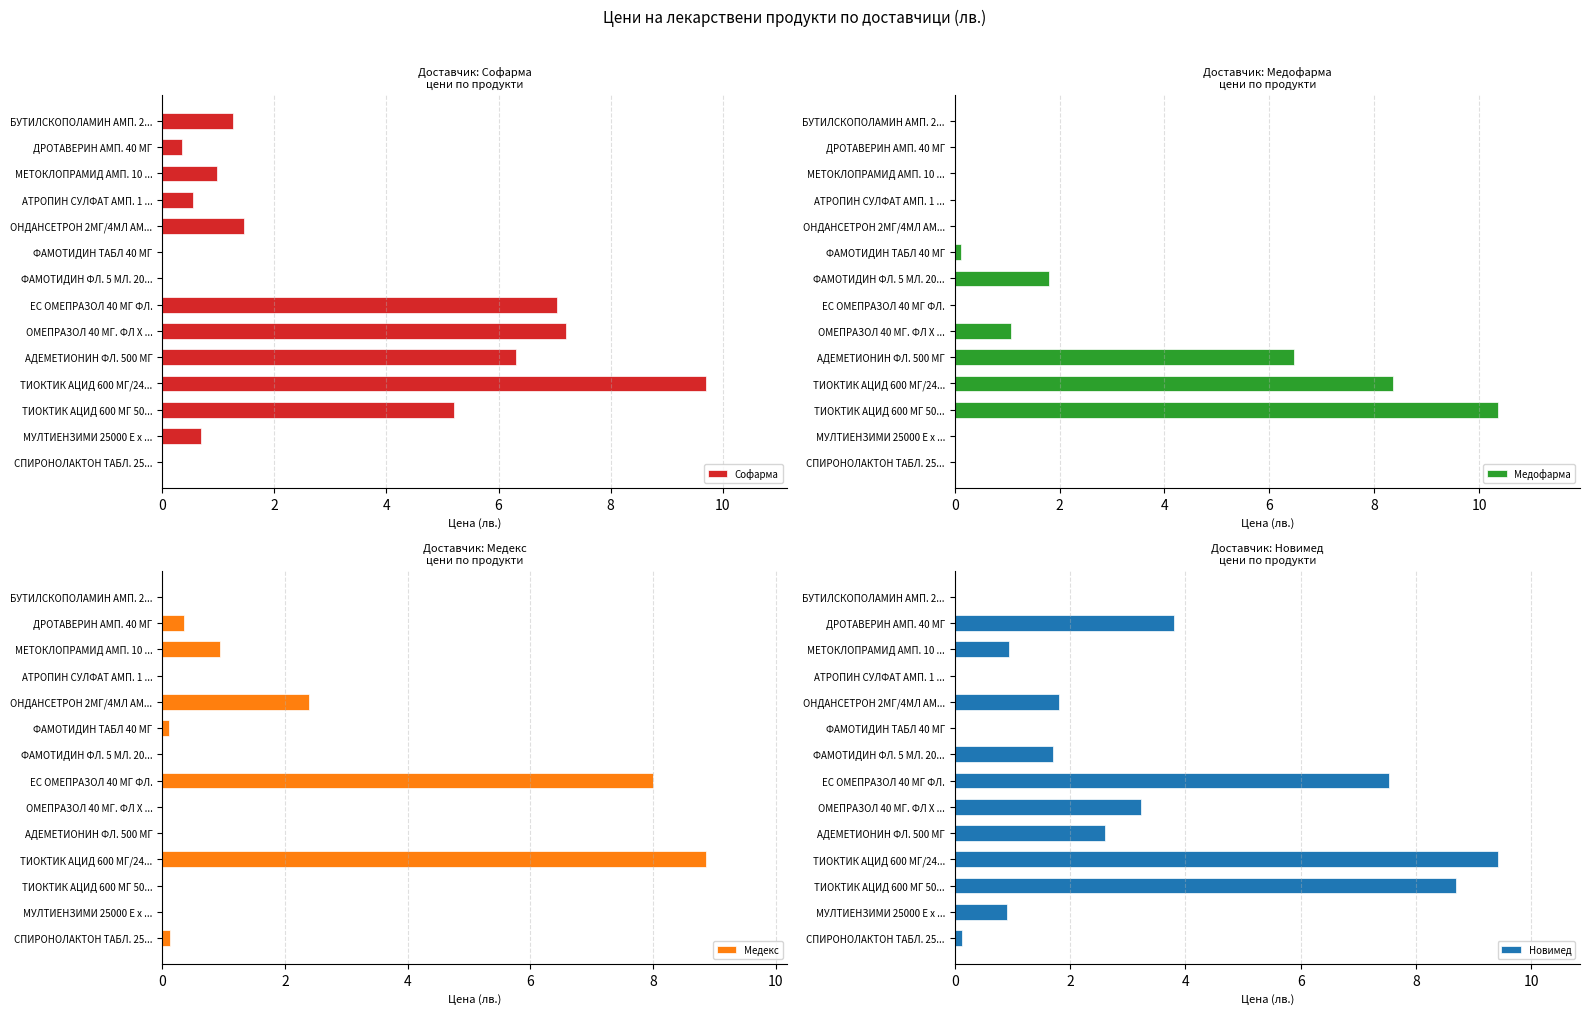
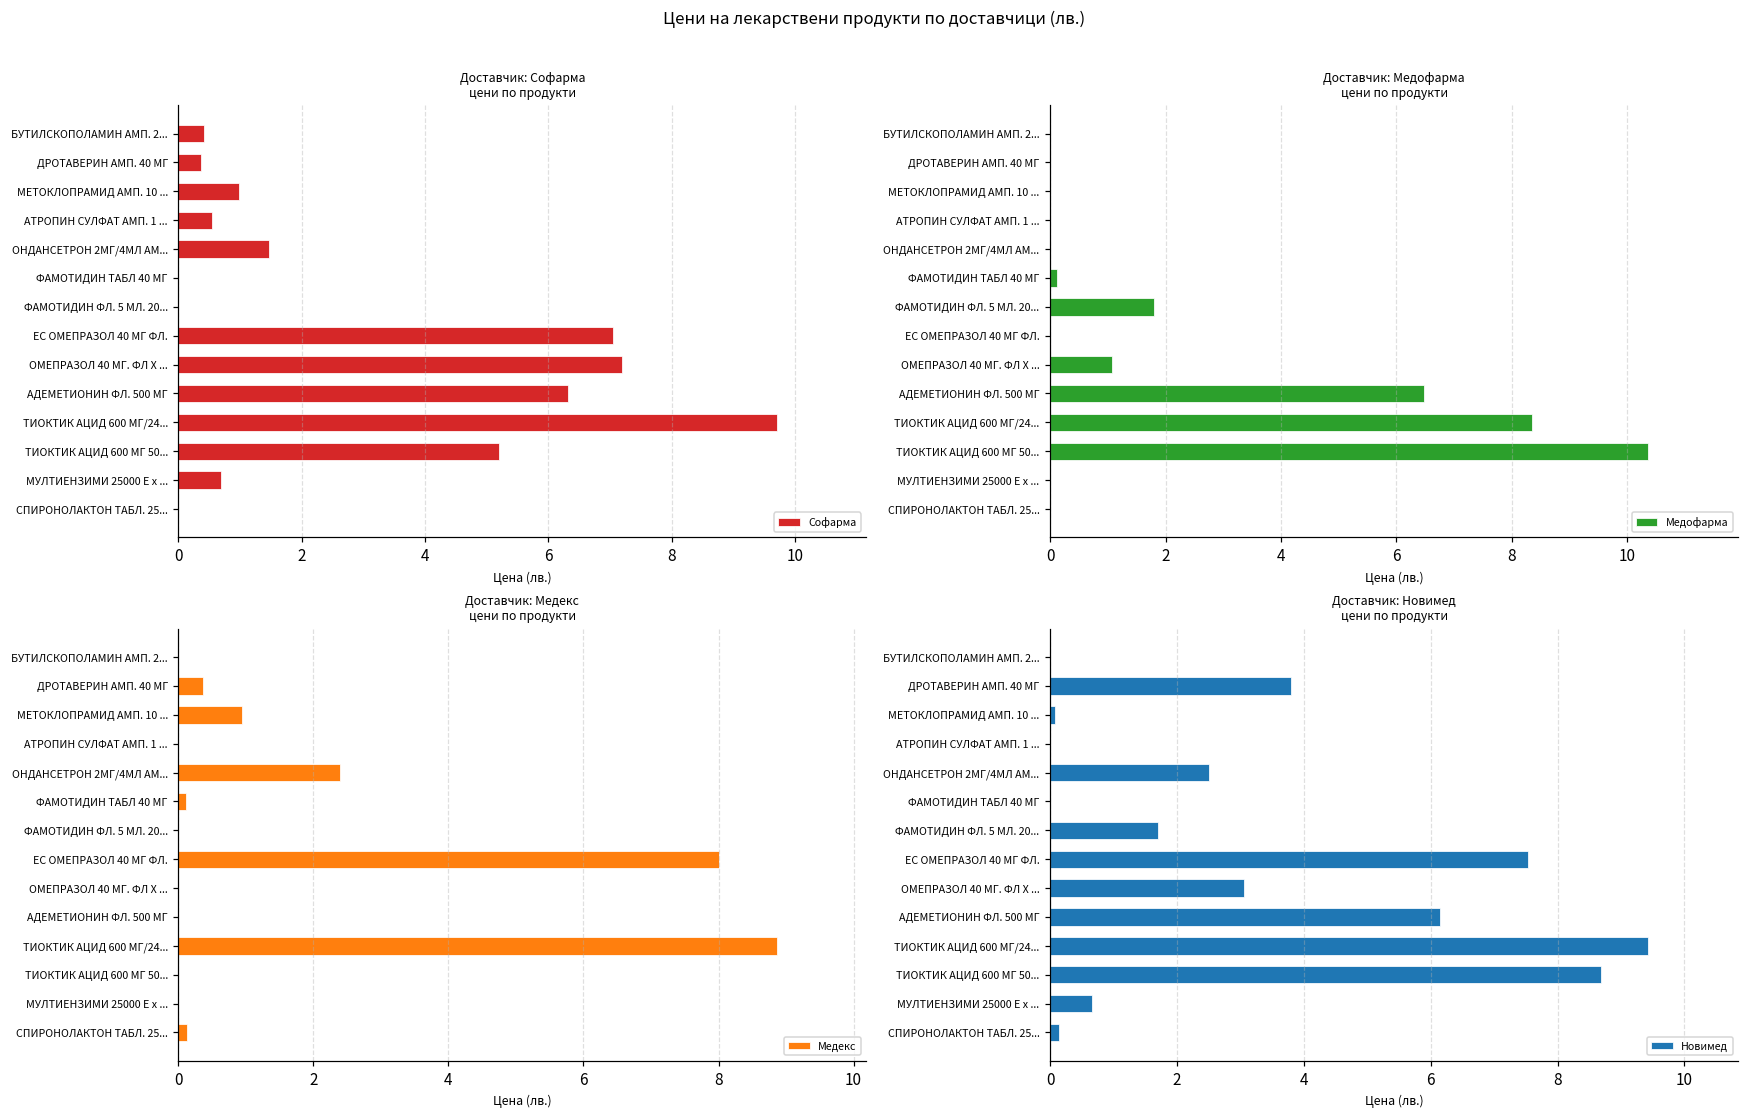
  {
    "Доставчик: Софарма цени по продукти": {
-     "БУТИЛСКОПОЛАМИН АМП. 2...": 1.3,
+     "БУТИЛСКОПОЛАМИН АМП. 2...": 0.4,
      "ДРОТАВЕРИН АМП. 40 МГ": 0.4,
      "МЕТОКЛОПРАМИД АМП. 10 ...": 1.0,
      "АТРОПИН СУЛФАТ АМП. 1 ...": 0.6,
      "ОНДАНСЕТРОН 2МГ/4МЛ АМ...": 1.5,
      "ФАМОТИДИН ТАБЛ 40 МГ": 0.0,
      "ФАМОТИДИН ФЛ. 5 МЛ. 20...": 0.0,
      "ЕС ОМЕПРАЗОЛ 40 МГ ФЛ.": 7.0,
      "ОМЕПРАЗОЛ 40 МГ. ФЛ X ...": 7.2,
      "АДЕМЕТИОНИН ФЛ. 500 МГ": 6.3,
      "ТИОКТИК АЦИД 600 МГ/24...": 9.7,
      "ТИОКТИК АЦИД 600 МГ 50...": 5.2,
      "МУЛТИЕНЗИМИ 25000 E х ...": 0.7,
      "СПИРОНОЛАКТОН ТАБЛ. 25...": 0.0
    },
    "Доставчик: Медофарма цени по продукти": {
      "БУТИЛСКОПОЛАМИН АМП. 2...": 0.0,
      "ДРОТАВЕРИН АМП. 40 МГ": 0.0,
      "МЕТОКЛОПРАМИД АМП. 10 ...": 0.0,
      "АТРОПИН СУЛФАТ АМП. 1 ...": 0.0,
      "ОНДАНСЕТРОН 2МГ/4МЛ АМ...": 0.0,
      "ФАМОТИДИН ТАБЛ 40 МГ": 0.1,
      "ФАМОТИДИН ФЛ. 5 МЛ. 20...": 1.8,
      "ЕС ОМЕПРАЗОЛ 40 МГ ФЛ.": 0.0,
      "ОМЕПРАЗОЛ 40 МГ. ФЛ X ...": 1.1,
      "АДЕМЕТИОНИН ФЛ. 500 МГ": 6.5,
      "ТИОКТИК АЦИД 600 МГ/24...": 8.4,
      "ТИОКТИК АЦИД 600 МГ 50...": 10.4,
      "МУЛТИЕНЗИМИ 25000 E х ...": 0.0,
      "СПИРОНОЛАКТОН ТАБЛ. 25...": 0.0
    },
    "Доставчик: Медекс цени по продукти": {
      "БУТИЛСКОПОЛАМИН АМП. 2...": 0.0,
      "ДРОТАВЕРИН АМП. 40 МГ": 0.4,
      "МЕТОКЛОПРАМИД АМП. 10 ...": 0.9,
      "АТРОПИН СУЛФАТ АМП. 1 ...": 0.0,
      "ОНДАНСЕТРОН 2МГ/4МЛ АМ...": 2.4,
      "ФАМОТИДИН ТАБЛ 40 МГ": 0.1,
      "ФАМОТИДИН ФЛ. 5 МЛ. 20...": 0.0,
      "ЕС ОМЕПРАЗОЛ 40 МГ ФЛ.": 8.0,
      "ОМЕПРАЗОЛ 40 МГ. ФЛ X ...": 0.0,
      "АДЕМЕТИОНИН ФЛ. 500 МГ": 0.0,
      "ТИОКТИК АЦИД 600 МГ/24...": 8.9,
      "ТИОКТИК АЦИД 600 МГ 50...": 0.0,
      "МУЛТИЕНЗИМИ 25000 E х ...": 0.0,
      "СПИРОНОЛАКТОН ТАБЛ. 25...": 0.1
    },
    "Доставчик: Новимед цени по продукти": {
      "БУТИЛСКОПОЛАМИН АМП. 2...": 0.0,
      "ДРОТАВЕРИН АМП. 40 МГ": 3.8,
-     "МЕТОКЛОПРАМИД АМП. 10 ...": 0.9,
+     "МЕТОКЛОПРАМИД АМП. 10 ...": 0.1,
      "АТРОПИН СУЛФАТ АМП. 1 ...": 0.0,
-     "ОНДАНСЕТРОН 2МГ/4МЛ АМ...": 1.8,
+     "ОНДАНСЕТРОН 2МГ/4МЛ АМ...": 2.5,
      "ФАМОТИДИН ТАБЛ 40 МГ": 0.0,
      "ФАМОТИДИН ФЛ. 5 МЛ. 20...": 1.7,
      "ЕС ОМЕПРАЗОЛ 40 МГ ФЛ.": 7.5,
-     "ОМЕПРАЗОЛ 40 МГ. ФЛ X ...": 3.2,
-     "АДЕМЕТИОНИН ФЛ. 500 МГ": 2.6,
+     "ОМЕПРАЗОЛ 40 МГ. ФЛ X ...": 3.1,
+     "АДЕМЕТИОНИН ФЛ. 500 МГ": 6.1,
      "ТИОКТИК АЦИД 600 МГ/24...": 9.4,
      "ТИОКТИК АЦИД 600 МГ 50...": 8.7,
-     "МУЛТИЕНЗИМИ 25000 E х ...": 0.9,
+     "МУЛТИЕНЗИМИ 25000 E х ...": 0.7,
      "СПИРОНОЛАКТОН ТАБЛ. 25...": 0.1
    }
  }
